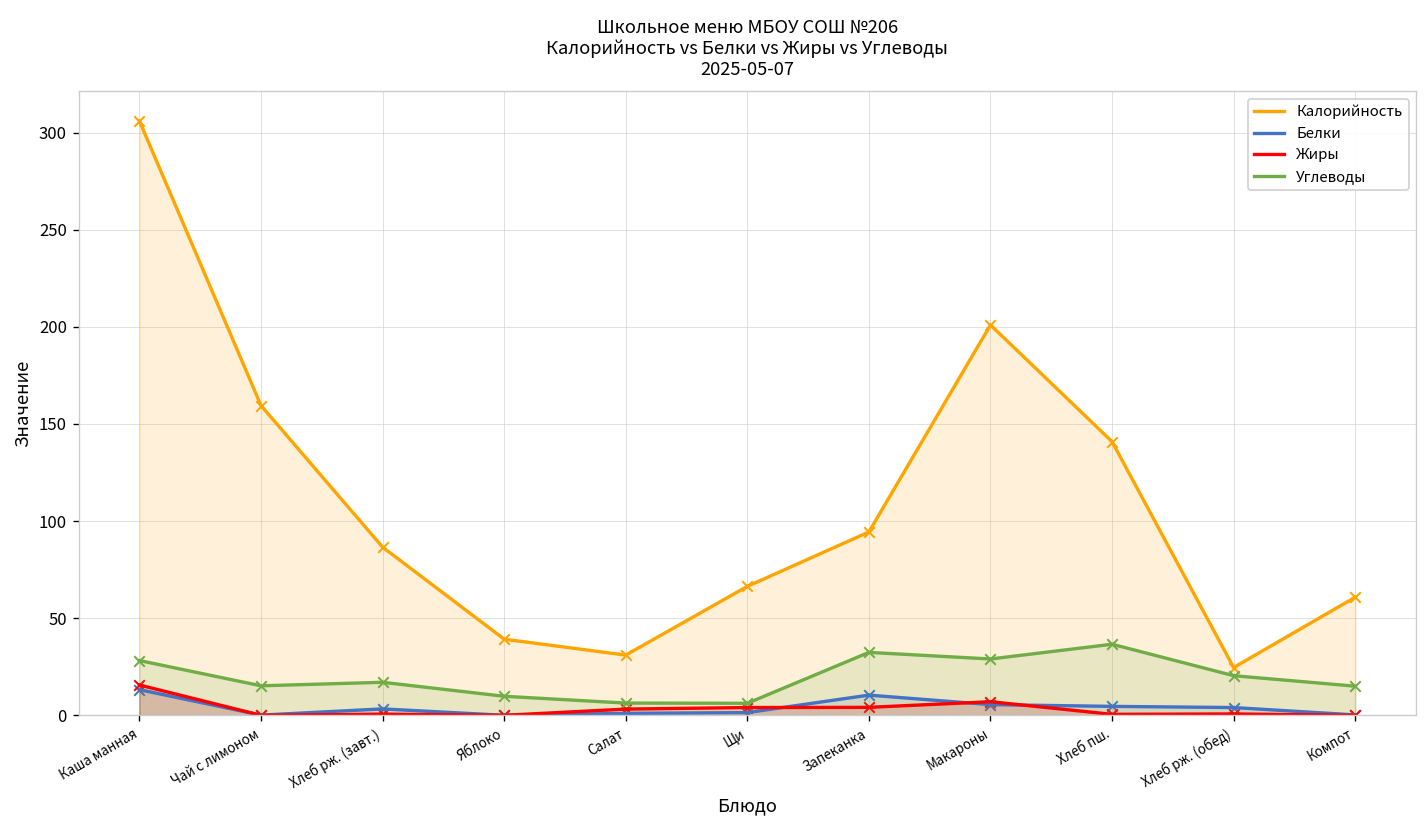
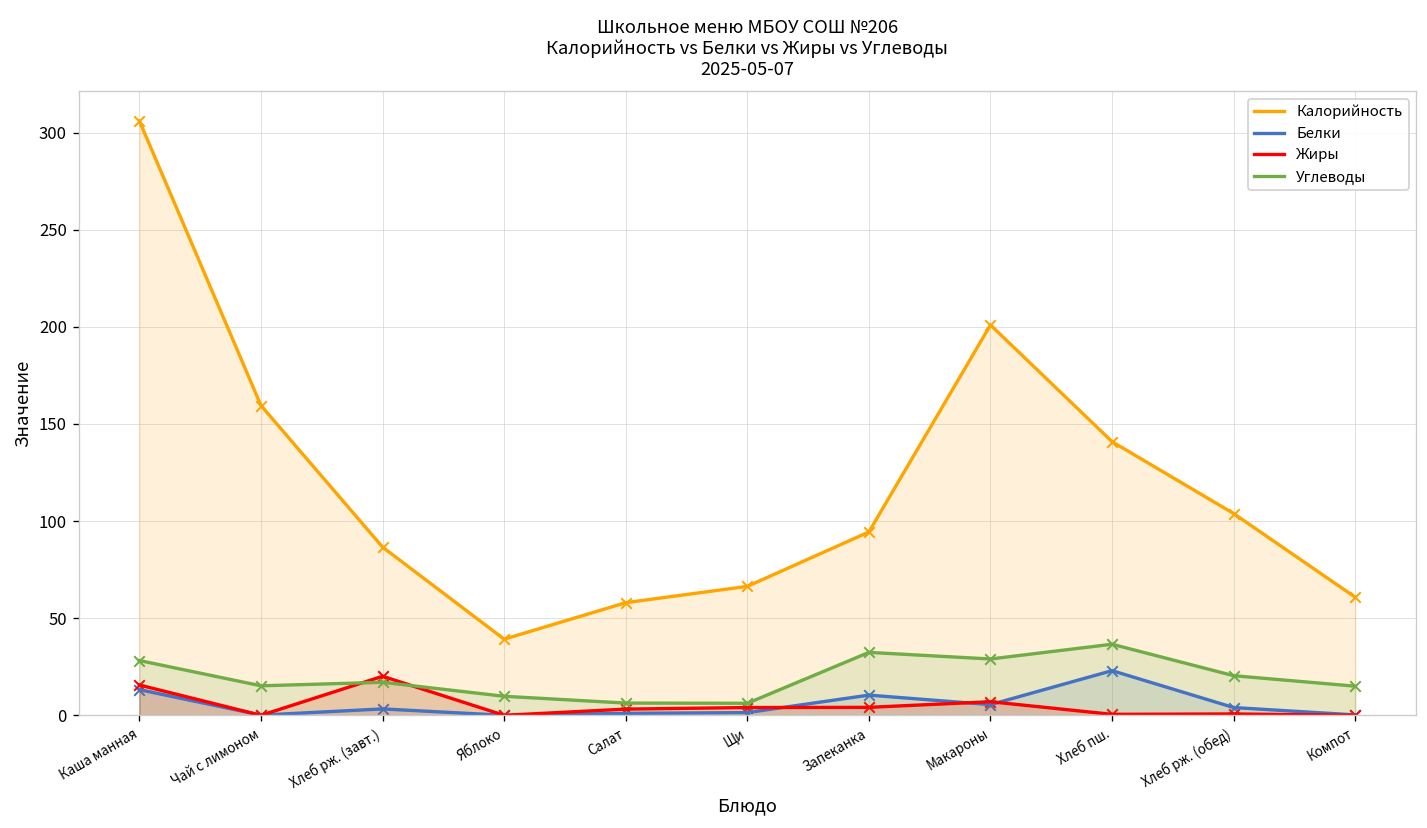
  {
    "Калорийность": {
      "Каша манная": 306,
      "Чай с лимоном": 160,
      "Хлеб рж. (завт.)": 87,
      "Яблоко": 39,
-     "Салат": 31,
+     "Салат": 58,
      "Щи": 66,
      "Запеканка": 94,
      "Макароны": 201,
      "Хлеб пш.": 141,
-     "Хлеб рж. (обед)": 25,
+     "Хлеб рж. (обед)": 104,
      "Компот": 61
    },
    "Белки": {
      "Каша манная": 13,
      "Хлеб рж. (завт.)": 3,
      "Салат": 1,
      "Щи": 1,
      "Запеканка": 10,
-     "Хлеб пш.": 5,
+     "Хлеб пш.": 23,
      "Хлеб рж. (обед)": 4
    },
    "Жиры": {
      "Каша манная": 16,
-     "Хлеб рж. (завт.)": 1,
+     "Хлеб рж. (завт.)": 20,
      "Салат": 3,
      "Щи": 4,
      "Запеканка": 4,
      "Хлеб пш.": 1,
      "Хлеб рж. (обед)": 1
    },
    "Углеводы": {
      "Каша манная": 28,
      "Чай с лимоном": 15,
      "Хлеб рж. (завт.)": 17,
      "Яблоко": 10,
      "Салат": 6,
      "Щи": 6,
      "Запеканка": 32,
      "Макароны": 29,
      "Хлеб пш.": 37,
      "Хлеб рж. (обед)": 20,
      "Компот": 15
    }
  }
